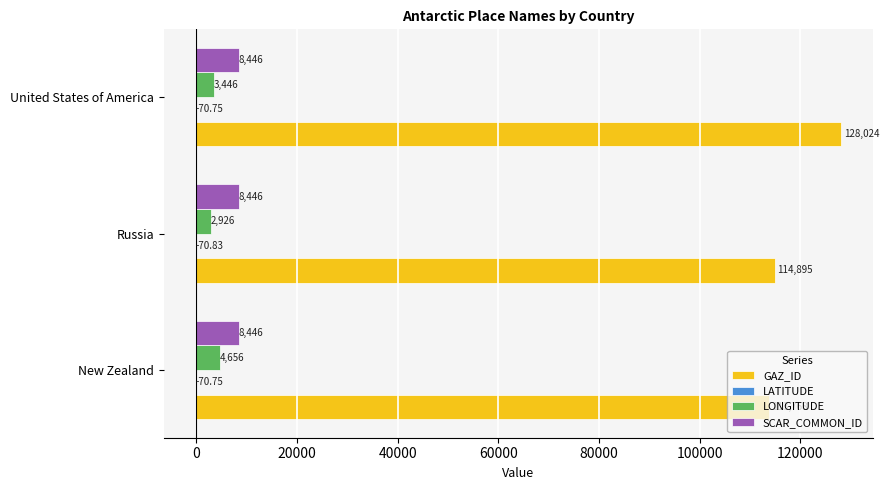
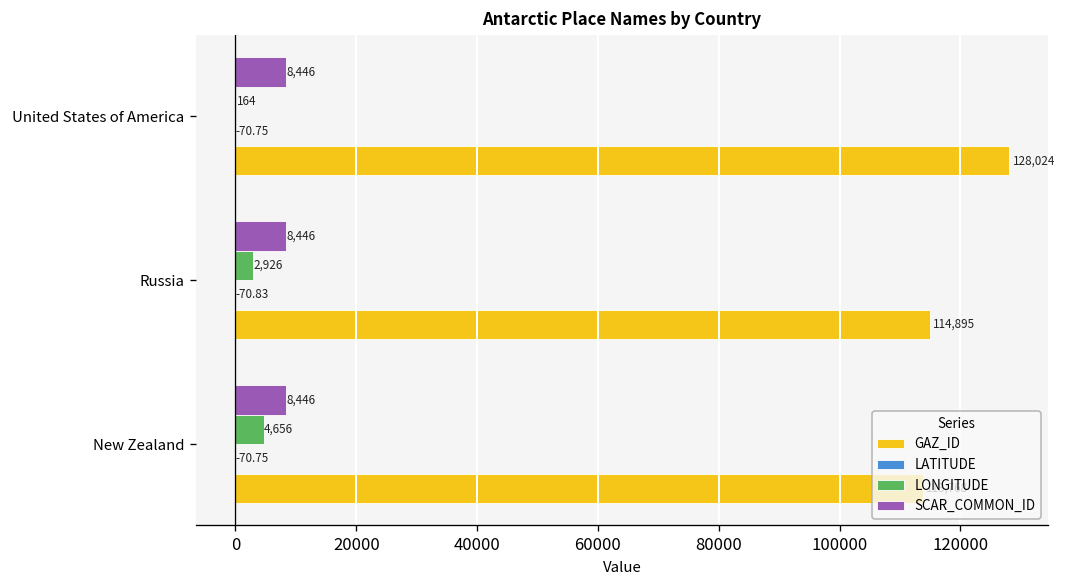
  {
    "GAZ_ID": {
      "United States of America": "128,024",
      "Russia": "114,895"
    },
    "LATITUDE": {
      "United States of America": "-70.75",
      "Russia": "-70.83",
      "New Zealand": "-70.75"
    },
    "LONGITUDE": {
-     "United States of America": "3,446",
+     "United States of America": "164",
      "Russia": "2,926",
      "New Zealand": "4,656"
    },
    "SCAR_COMMON_ID": {
      "United States of America": "8,446",
      "Russia": "8,446",
      "New Zealand": "8,446"
    }
  }
